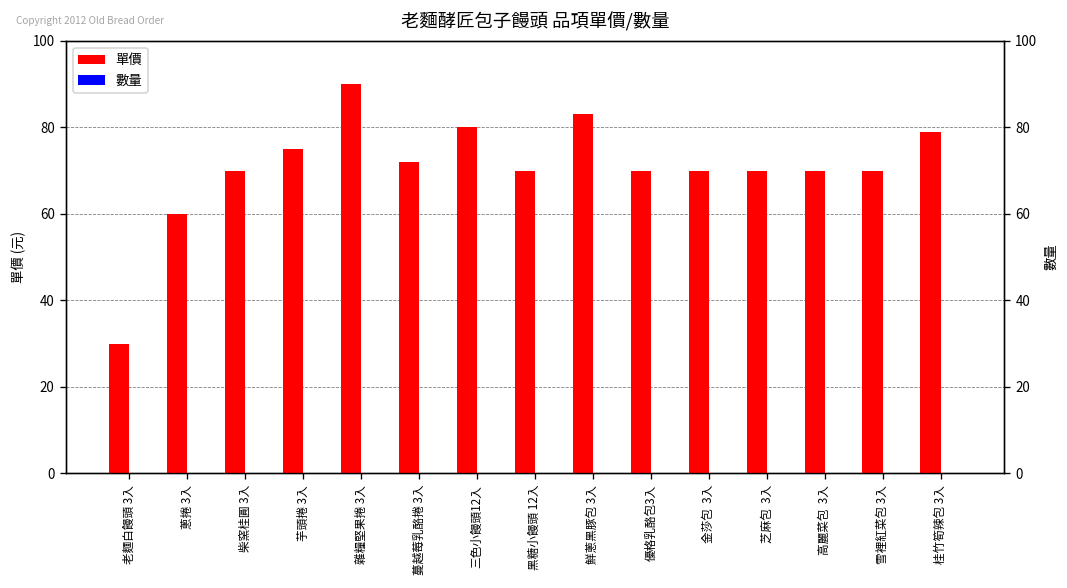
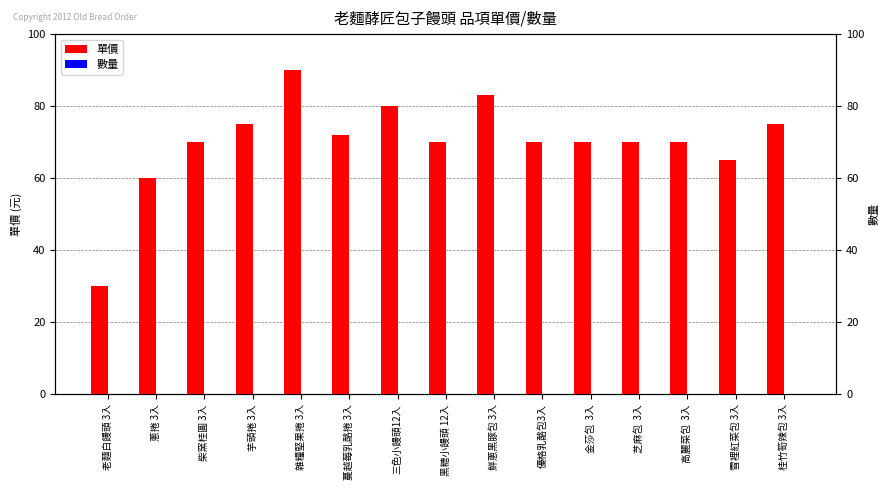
  {
    "單價": {
      "老麵白饅頭 3入": 30,
      "蔥捲 3入": 60,
      "柴窯桂圓 3入": 70,
      "芋頭捲 3入": 75,
      "雜糧堅果捲 3入": 90,
      "蔓越莓乳酪捲 3入": 72,
      "三色小饅頭12入": 80,
      "黑糖小饅頭 12入": 70,
      "鮮蔥黑豚包 3入": 83,
      "優格乳酪包3入": 70,
      "金莎包 3入": 70,
      "芝麻包 3入": 70,
      "高麗菜包 3入": 70,
-     "雪裡紅菜包 3入": 70,
-     "桂竹筍辣包 3入": 79
+     "雪裡紅菜包 3入": 65,
+     "桂竹筍辣包 3入": 75
    },
    "數量": {
      "老麵白饅頭 3入": 0,
      "蔥捲 3入": 0,
      "柴窯桂圓 3入": 0,
      "芋頭捲 3入": 0,
      "雜糧堅果捲 3入": 0,
      "蔓越莓乳酪捲 3入": 0,
      "三色小饅頭12入": 0,
      "黑糖小饅頭 12入": 0,
      "鮮蔥黑豚包 3入": 0,
      "優格乳酪包3入": 0,
      "金莎包 3入": 0,
      "芝麻包 3入": 0,
      "高麗菜包 3入": 0,
      "雪裡紅菜包 3入": 0,
      "桂竹筍辣包 3入": 0
    }
  }
